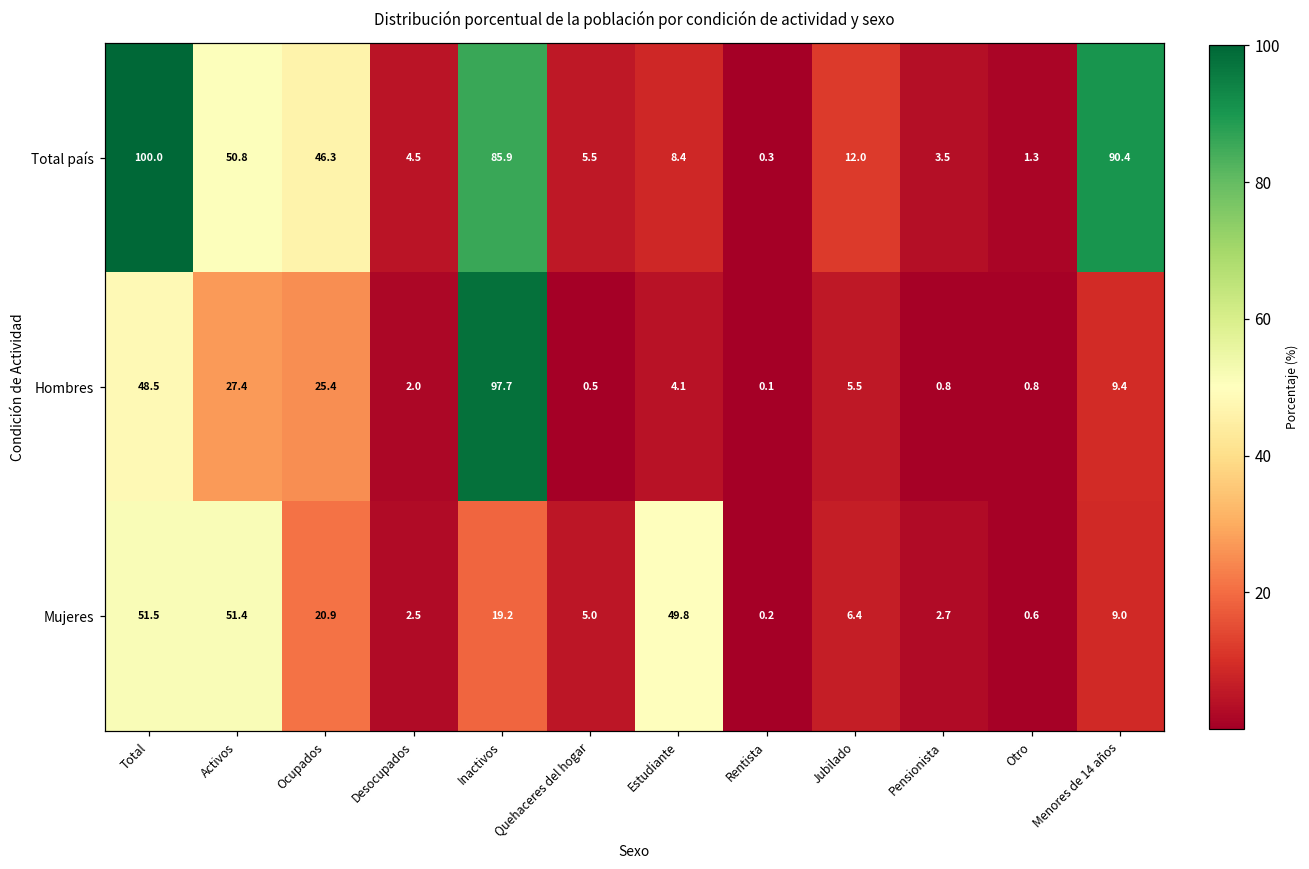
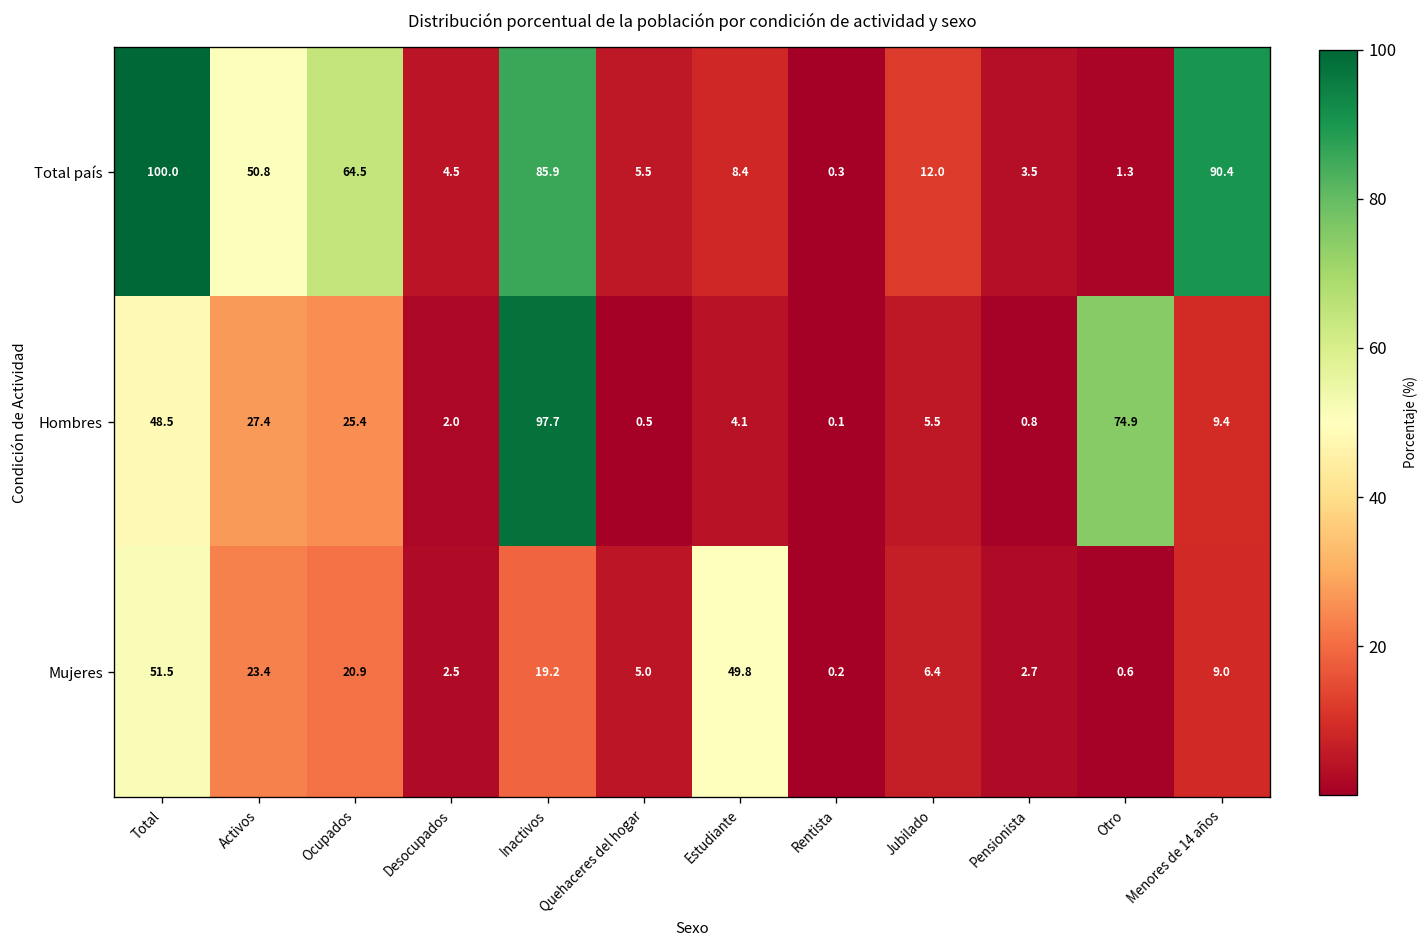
  {
    "Total país": {
      "Total": 100.0,
      "Activos": 50.8,
-     "Ocupados": 46.3,
+     "Ocupados": 64.5,
      "Desocupados": 4.5,
      "Inactivos": 85.9,
      "Quehaceres del hogar": 5.5,
      "Estudiante": 8.4,
      "Rentista": 0.3,
      "Jubilado": 12.0,
      "Pensionista": 3.5,
      "Otro": 1.3,
      "Menores de 14 años": 90.4
    },
    "Hombres": {
      "Total": 48.5,
      "Activos": 27.4,
      "Ocupados": 25.4,
      "Desocupados": 2.0,
      "Inactivos": 97.7,
      "Quehaceres del hogar": 0.5,
      "Estudiante": 4.1,
      "Rentista": 0.1,
      "Jubilado": 5.5,
      "Pensionista": 0.8,
-     "Otro": 0.8,
+     "Otro": 74.9,
      "Menores de 14 años": 9.4
    },
    "Mujeres": {
      "Total": 51.5,
-     "Activos": 51.4,
+     "Activos": 23.4,
      "Ocupados": 20.9,
      "Desocupados": 2.5,
      "Inactivos": 19.2,
      "Quehaceres del hogar": 5.0,
      "Estudiante": 49.8,
      "Rentista": 0.2,
      "Jubilado": 6.4,
      "Pensionista": 2.7,
      "Otro": 0.6,
      "Menores de 14 años": 9.0
    }
  }
